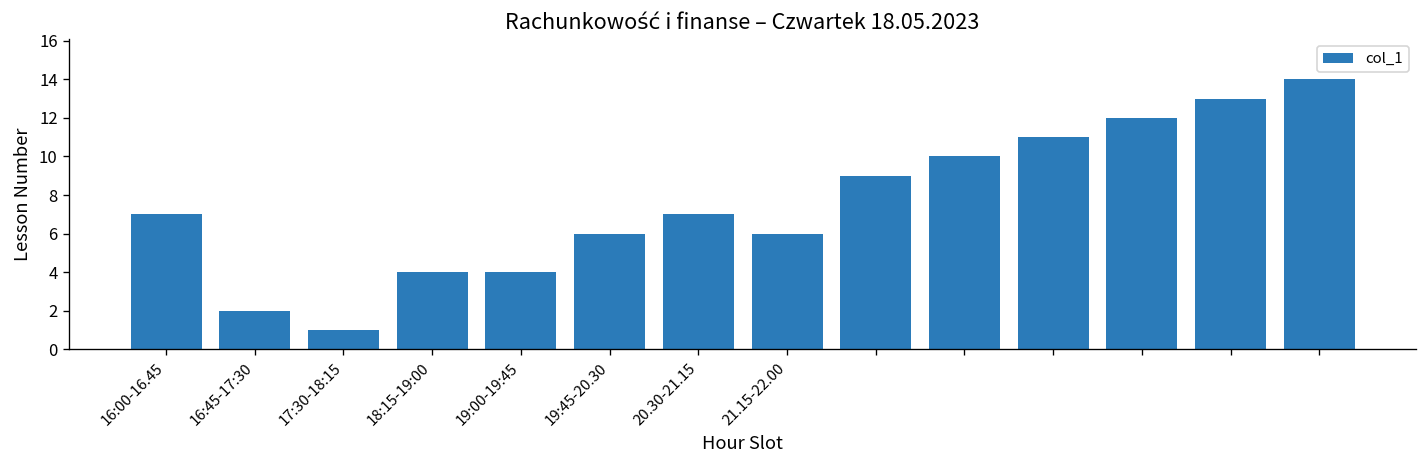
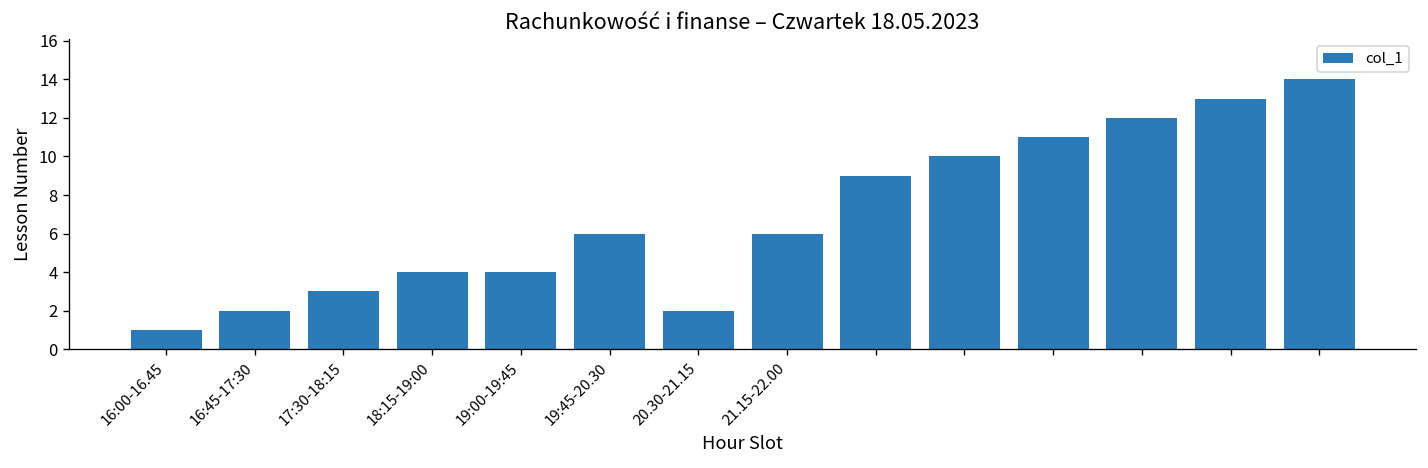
  {
-   "16:00-16.45": 7,
+   "16:00-16.45": 1,
    "16:45-17:30": 2,
-   "17:30-18:15": 1,
+   "17:30-18:15": 3,
    "18:15-19:00": 4,
    "19:00-19:45": 4,
    "19:45-20.30": 6,
-   "20.30-21.15": 7,
+   "20.30-21.15": 2,
    "21.15-22.00": 6
  }
